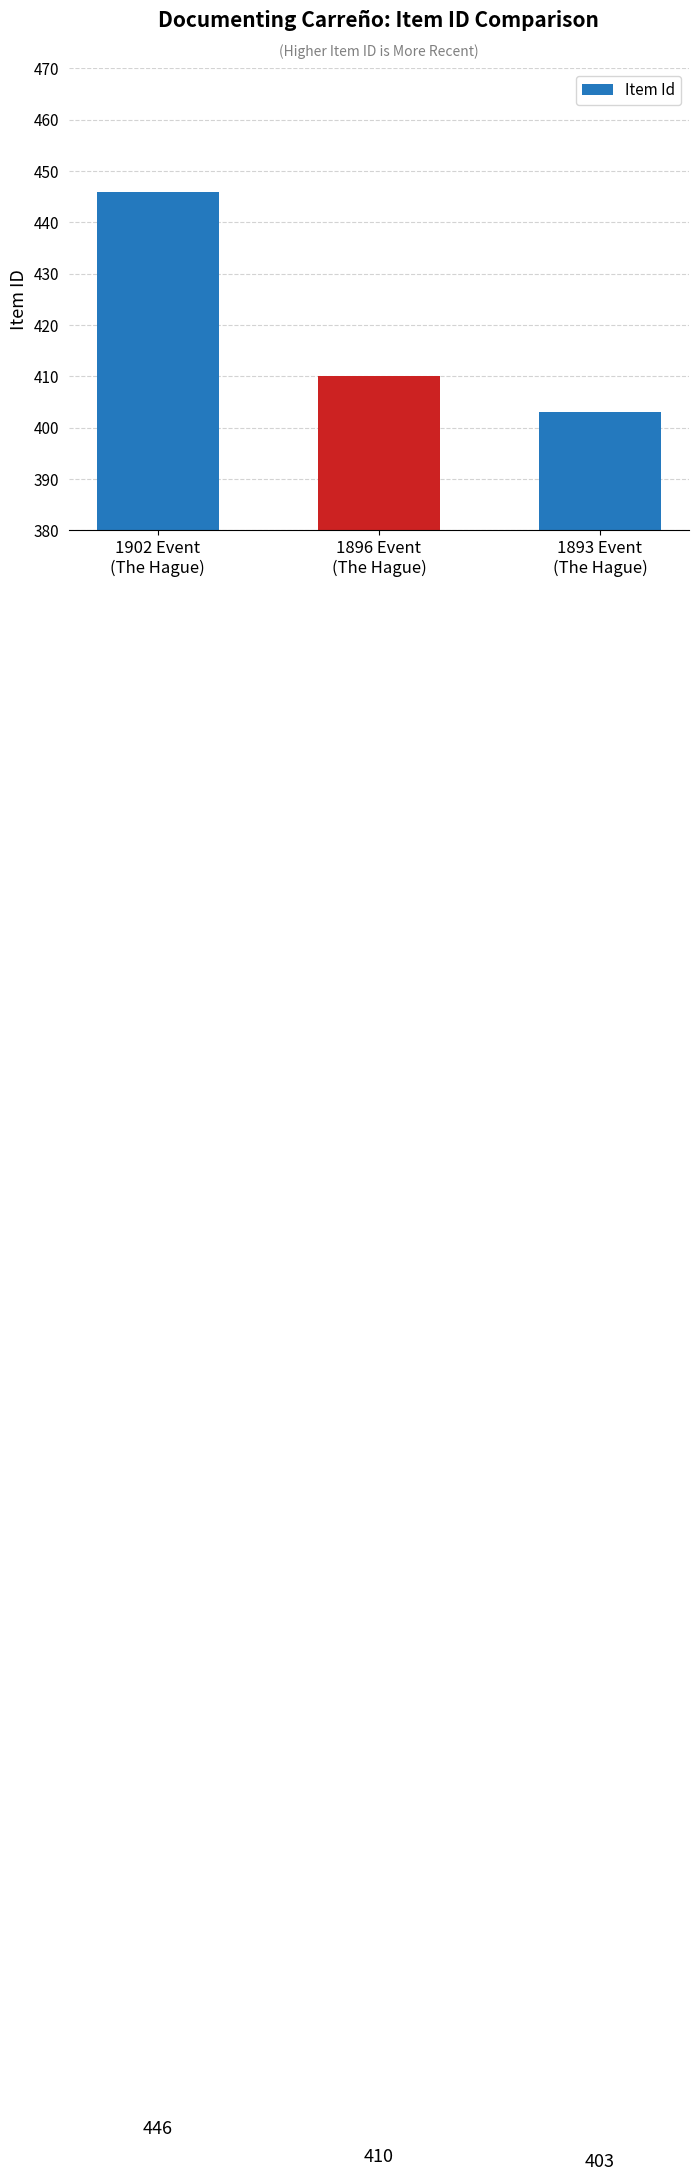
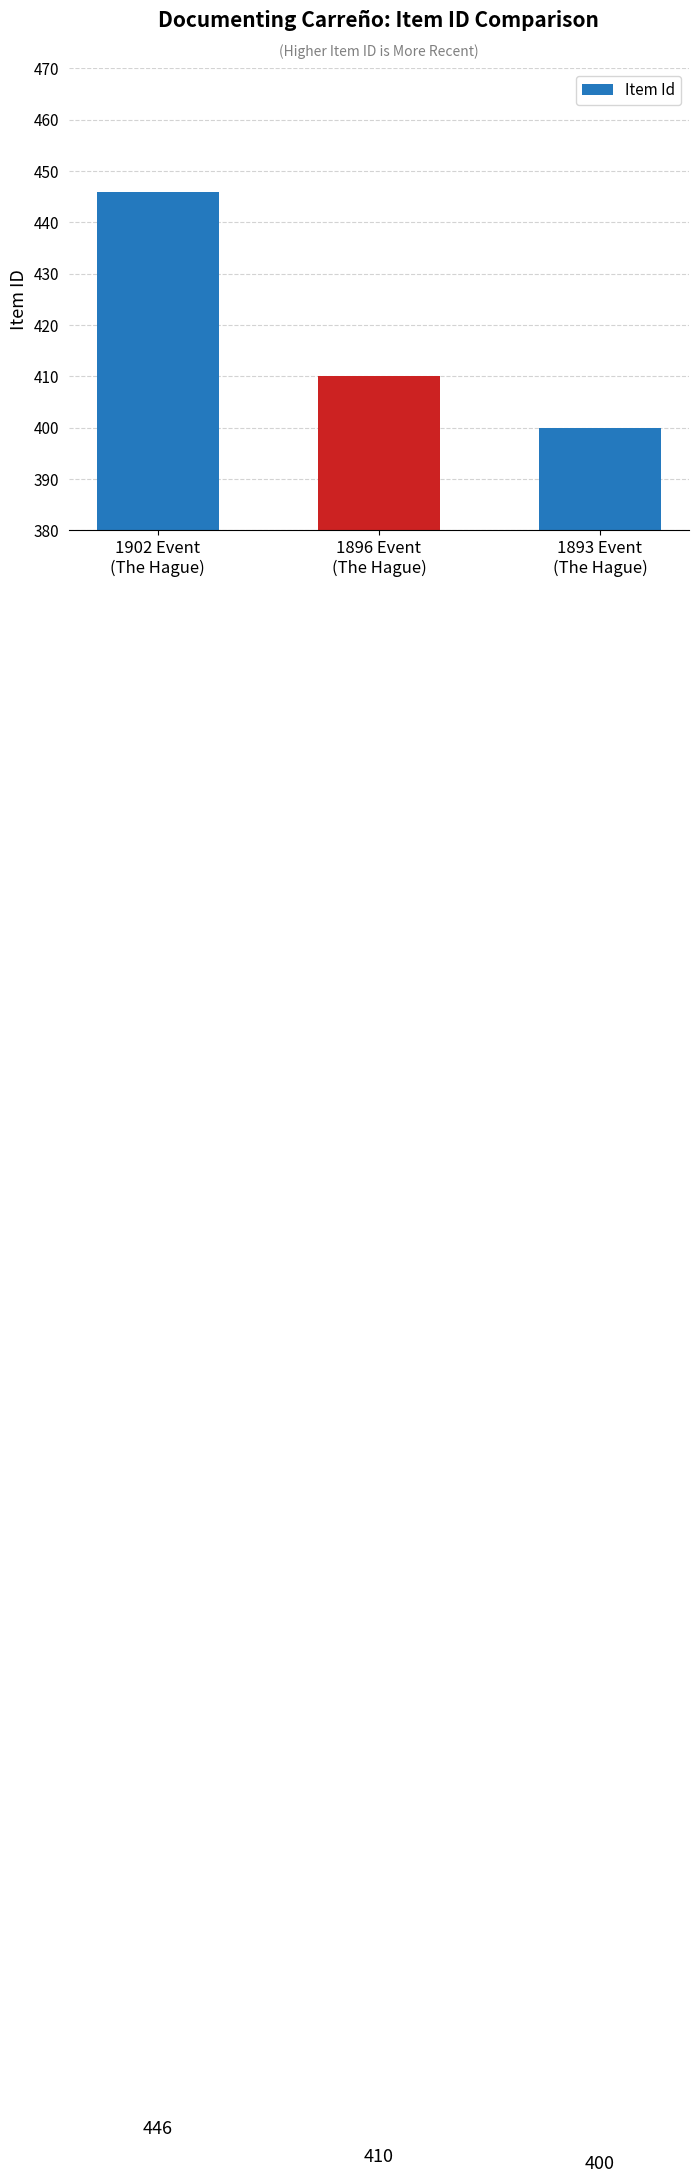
  {
    "1902 Event (The Hague)": 446,
    "1896 Event (The Hague)": 410,
-   "1893 Event (The Hague)": 403
+   "1893 Event (The Hague)": 400
  }
